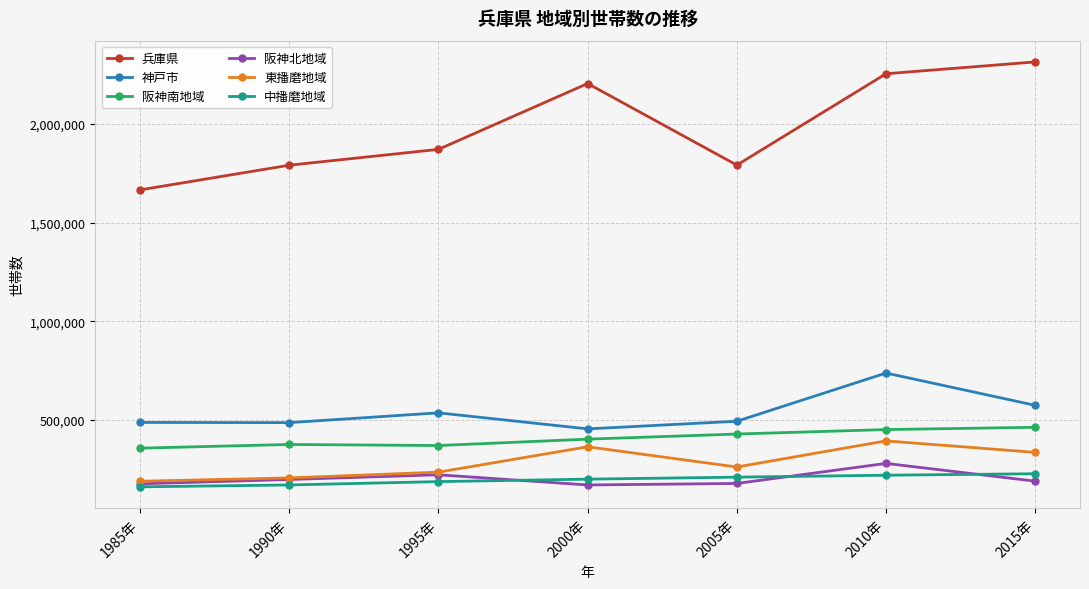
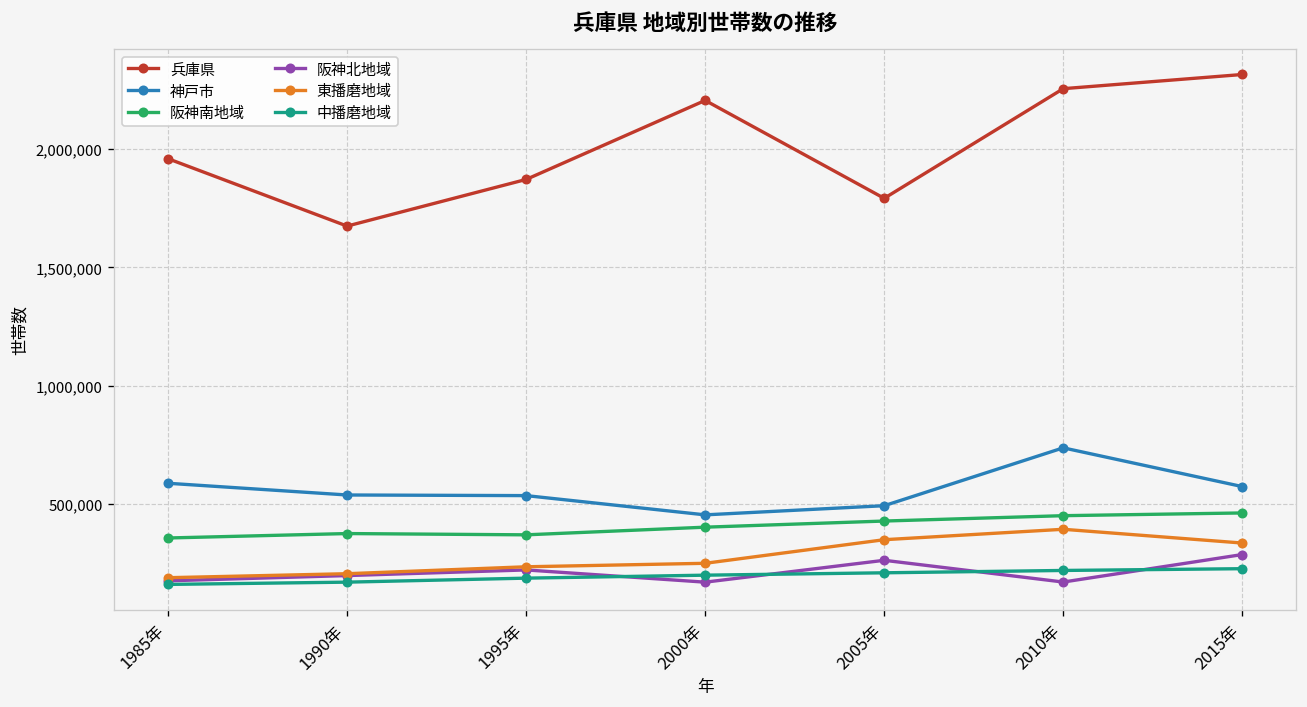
  {
    "兵庫県": {
-     "1985年": "1,670,000",
-     "1990年": "1,790,000",
+     "1985年": "1,960,000",
+     "1990年": "1,670,000",
      "1995年": "1,870,000",
      "2000年": "2,210,000",
      "2005年": "1,790,000",
      "2010年": "2,260,000",
      "2015年": "2,320,000"
    },
    "神戸市": {
-     "1985年": "490,000",
-     "1990年": "490,000",
+     "1985年": "590,000",
+     "1990年": "540,000",
      "1995年": "540,000",
      "2000年": "460,000",
      "2005年": "490,000",
      "2010年": "740,000",
      "2015年": "570,000"
    },
    "阪神北地域": {
      "1985年": "180,000",
      "1995年": "220,000",
      "2000年": "170,000",
-     "2005年": "180,000",
-     "2010年": "280,000",
-     "2015年": "190,000"
+     "2005年": "260,000",
+     "2010年": "170,000",
+     "2015年": "290,000"
    },
    "東播磨地域": {
      "1985年": "190,000",
      "1995年": "240,000",
-     "2000年": "360,000",
-     "2005年": "260,000",
+     "2000年": "250,000",
+     "2005年": "350,000",
      "2010年": "390,000",
      "2015年": "340,000"
    }
  }
